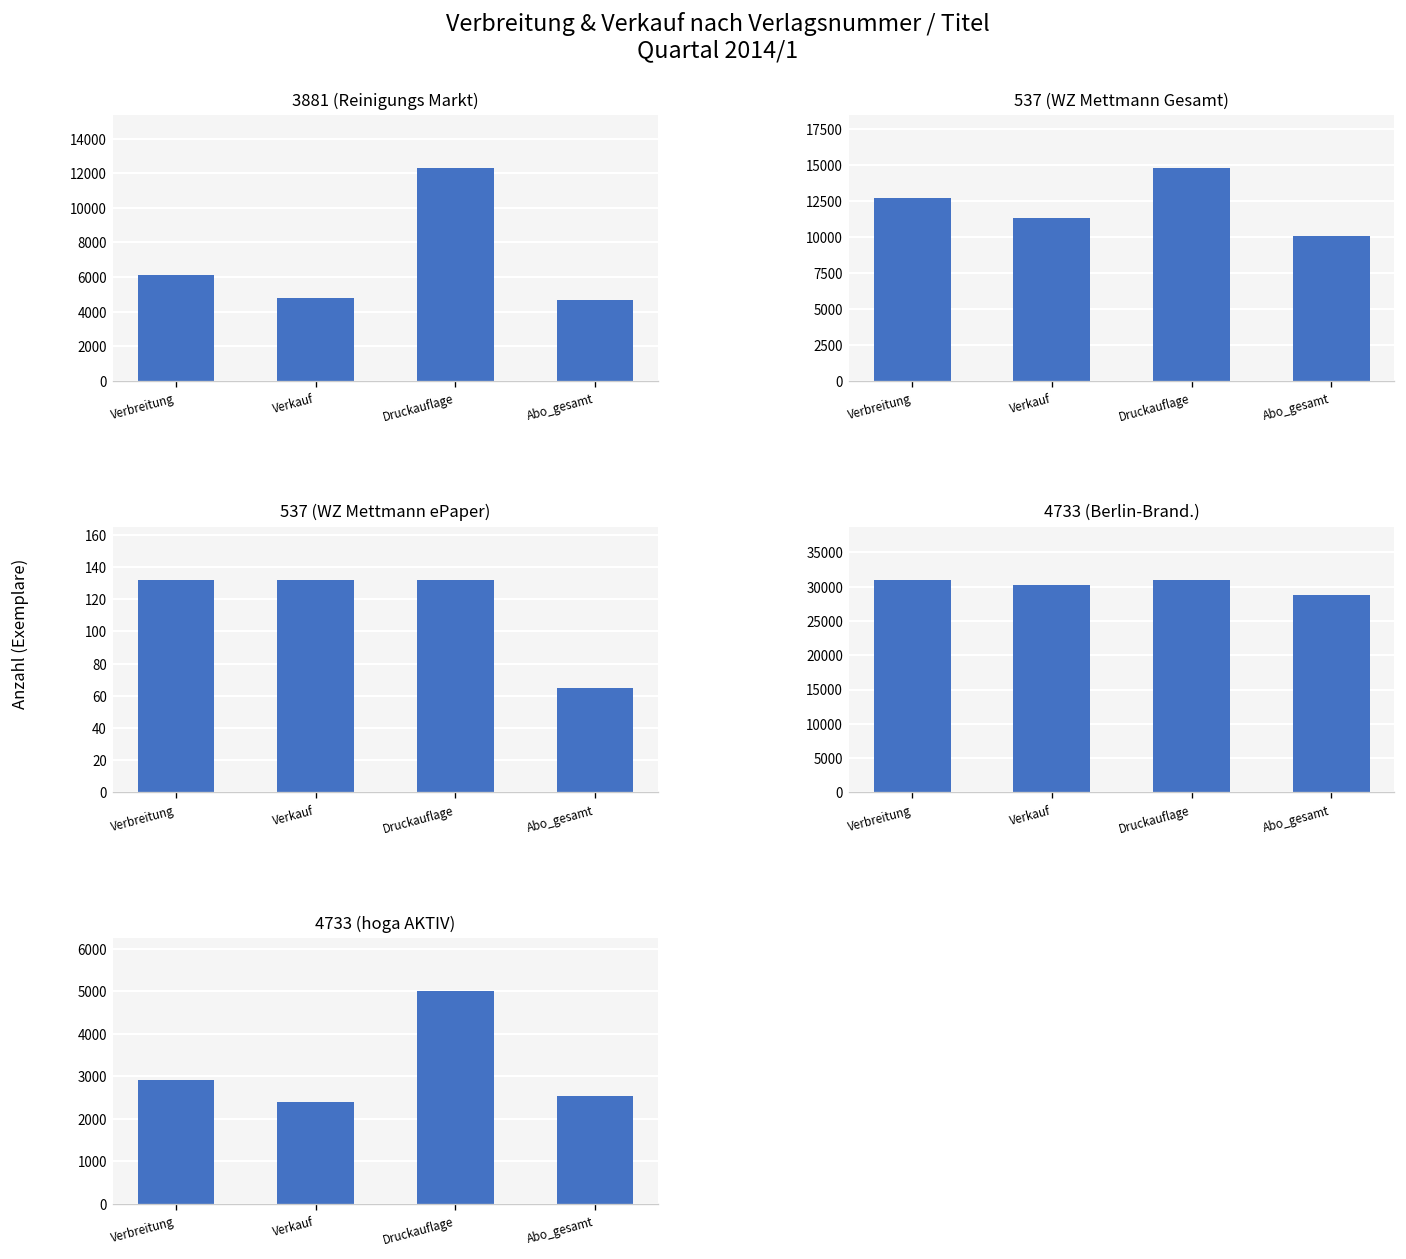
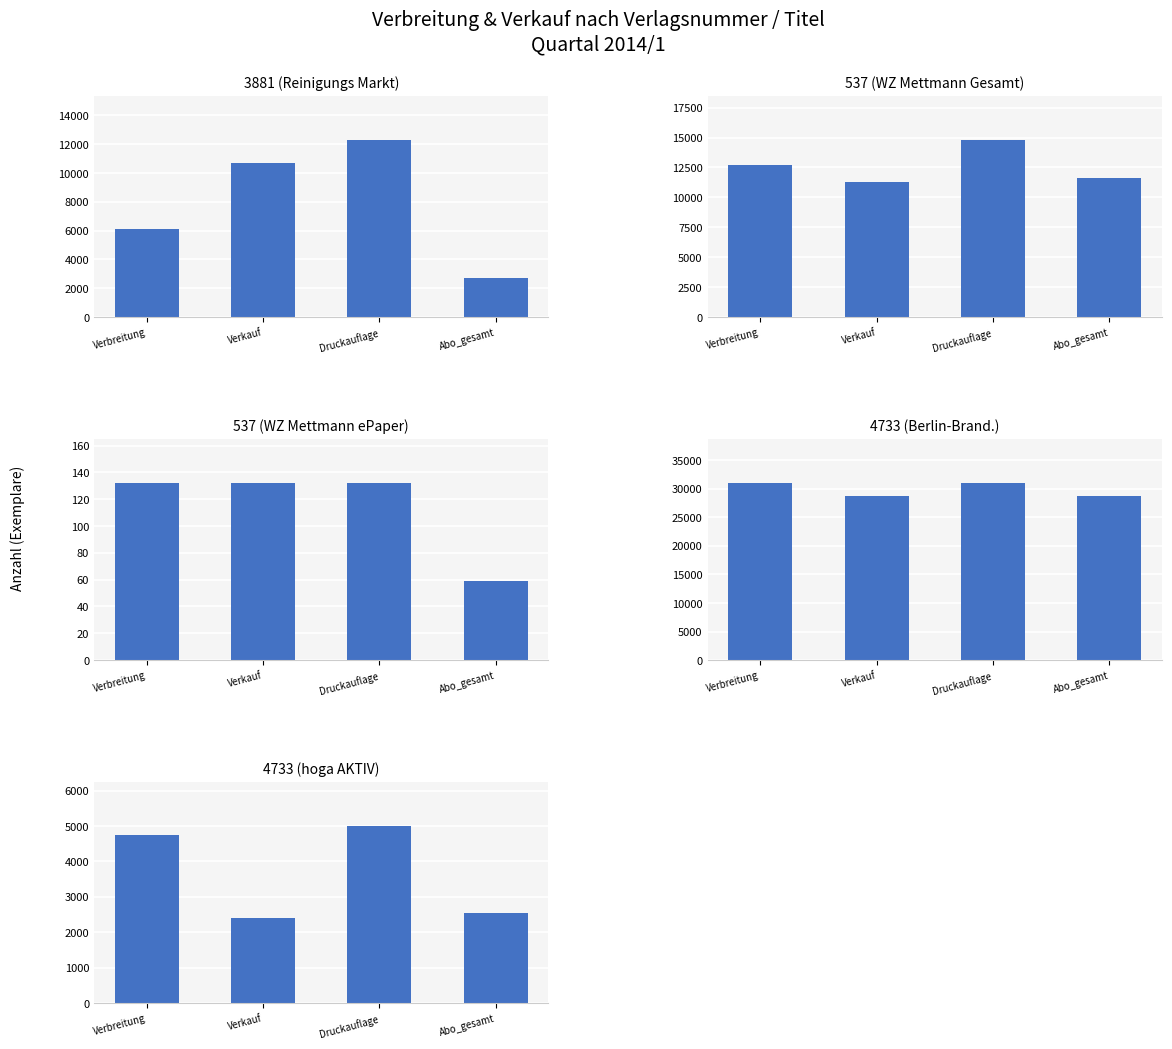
  {
    "3881 (Reinigungs Markt)": {
      "Verbreitung": 6100,
-     "Verkauf": 4800,
+     "Verkauf": 10700,
      "Druckauflage": 12300,
-     "Abo_gesamt": 4700
+     "Abo_gesamt": 2700
    },
    "537 (WZ Mettmann Gesamt)": {
      "Verbreitung": 12700,
      "Verkauf": 11300,
      "Druckauflage": 14800,
-     "Abo_gesamt": 10100
+     "Abo_gesamt": 11600
    },
    "537 (WZ Mettmann ePaper)": {
      "Verbreitung": 132,
      "Verkauf": 132,
      "Druckauflage": 132,
-     "Abo_gesamt": 65
+     "Abo_gesamt": 59
    },
    "4733 (Berlin-Brand.)": {
      "Verbreitung": 31000,
-     "Verkauf": 30000,
+     "Verkauf": 29000,
      "Druckauflage": 31000,
      "Abo_gesamt": 29000
    },
    "4733 (hoga AKTIV)": {
-     "Verbreitung": 2900,
+     "Verbreitung": 4800,
      "Verkauf": 2400,
      "Druckauflage": 5000,
      "Abo_gesamt": 2500
    }
  }
